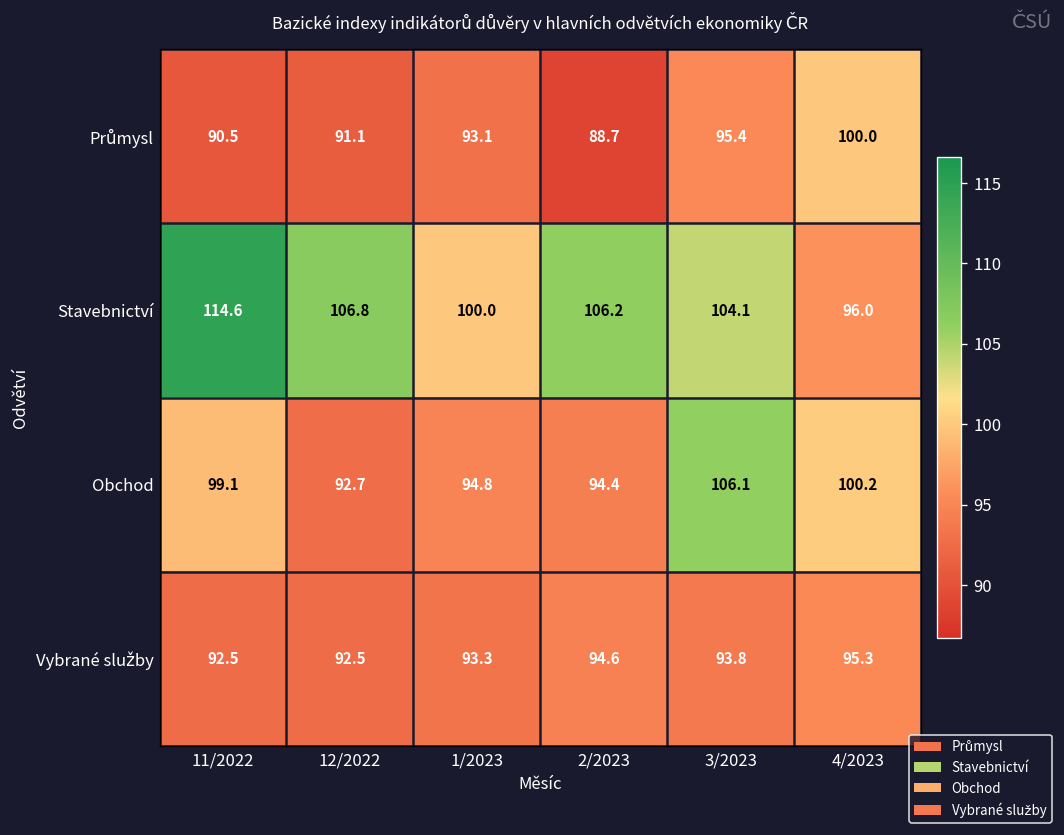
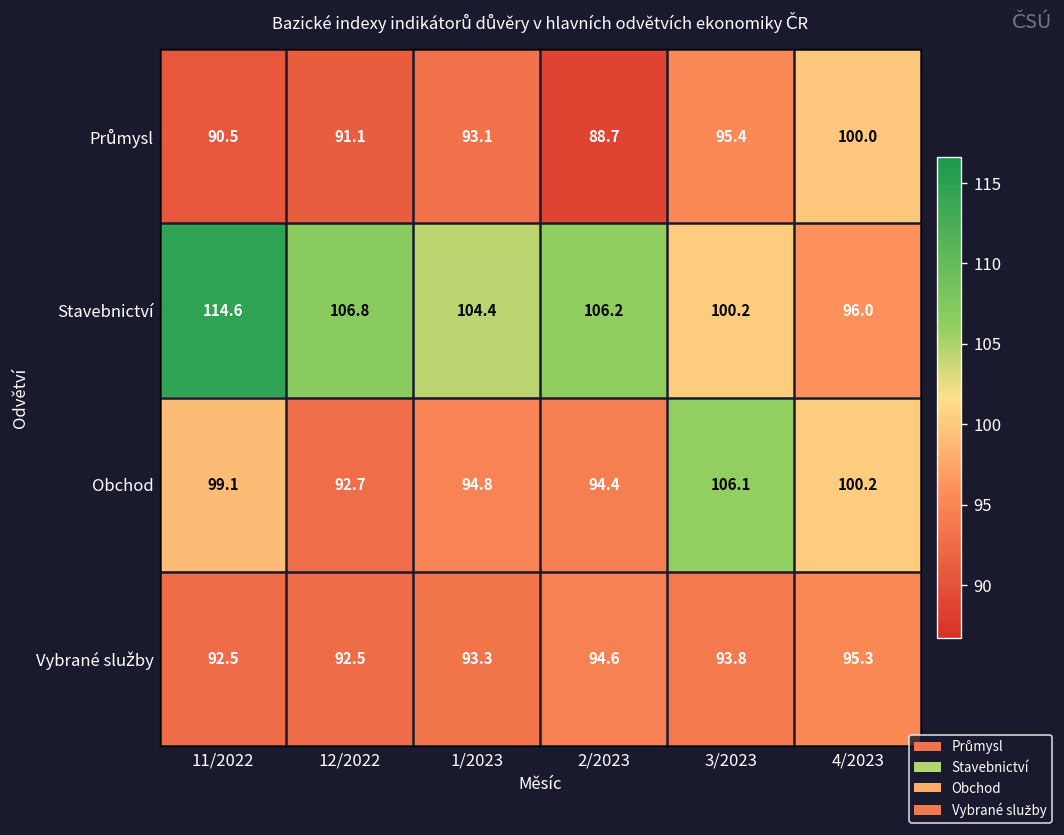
  {
    "Průmysl": {
      "11/2022": 90.5,
      "12/2022": 91.1,
      "1/2023": 93.1,
      "2/2023": 88.7,
      "3/2023": 95.4,
      "4/2023": 100.0
    },
    "Stavebnictví": {
      "11/2022": 114.6,
      "12/2022": 106.8,
-     "1/2023": 100.0,
+     "1/2023": 104.4,
      "2/2023": 106.2,
-     "3/2023": 104.1,
+     "3/2023": 100.2,
      "4/2023": 96.0
    },
    "Obchod": {
      "11/2022": 99.1,
      "12/2022": 92.7,
      "1/2023": 94.8,
      "2/2023": 94.4,
      "3/2023": 106.1,
      "4/2023": 100.2
    },
    "Vybrané služby": {
      "11/2022": 92.5,
      "12/2022": 92.5,
      "1/2023": 93.3,
      "2/2023": 94.6,
      "3/2023": 93.8,
      "4/2023": 95.3
    }
  }
